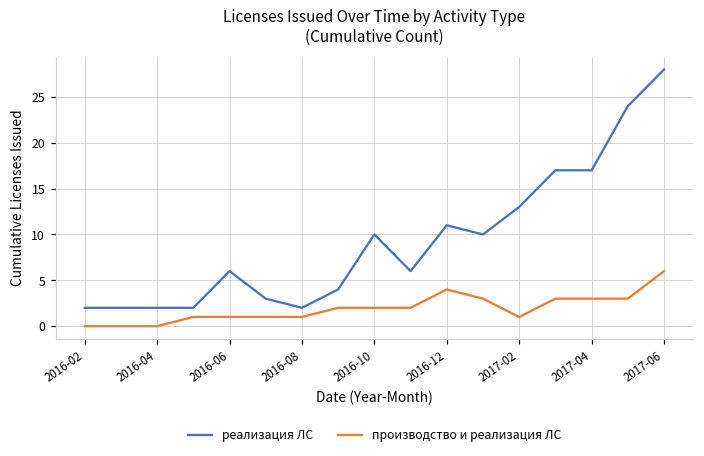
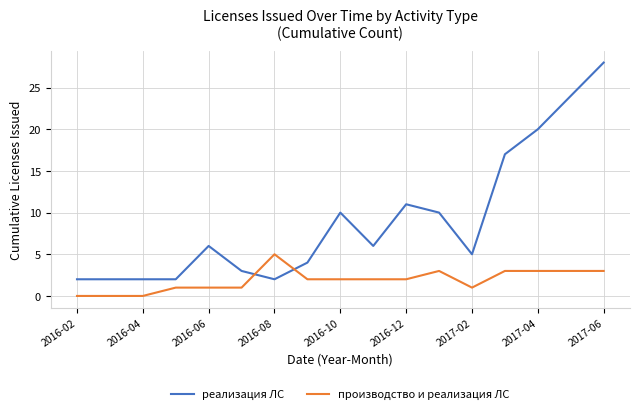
  {
    "реализация ЛС": {
      "2016-02": 2,
      "2016-04": 2,
      "2016-06": 6,
      "2016-08": 2,
      "2016-10": 10,
      "2016-12": 11,
-     "2017-02": 13,
-     "2017-04": 17,
+     "2017-02": 5,
+     "2017-04": 20,
      "2017-06": 28
    },
    "производство и реализация ЛС": {
      "2016-02": 0,
      "2016-04": 0,
      "2016-06": 1,
-     "2016-08": 1,
+     "2016-08": 5,
      "2016-10": 2,
-     "2016-12": 4,
+     "2016-12": 2,
      "2017-02": 1,
      "2017-04": 3,
-     "2017-06": 6
+     "2017-06": 3
    }
  }
